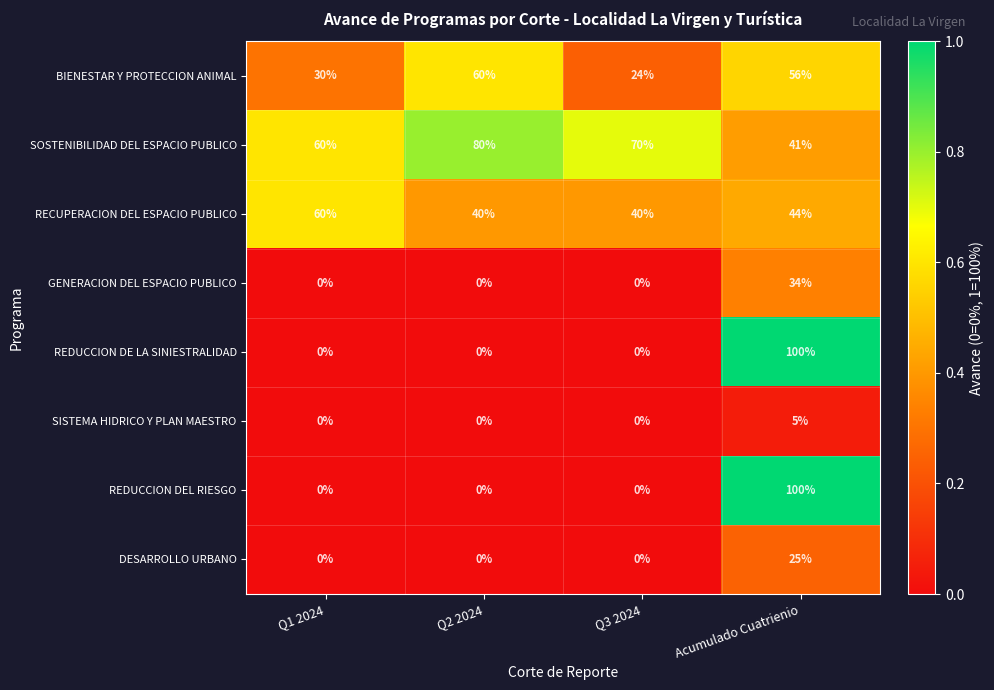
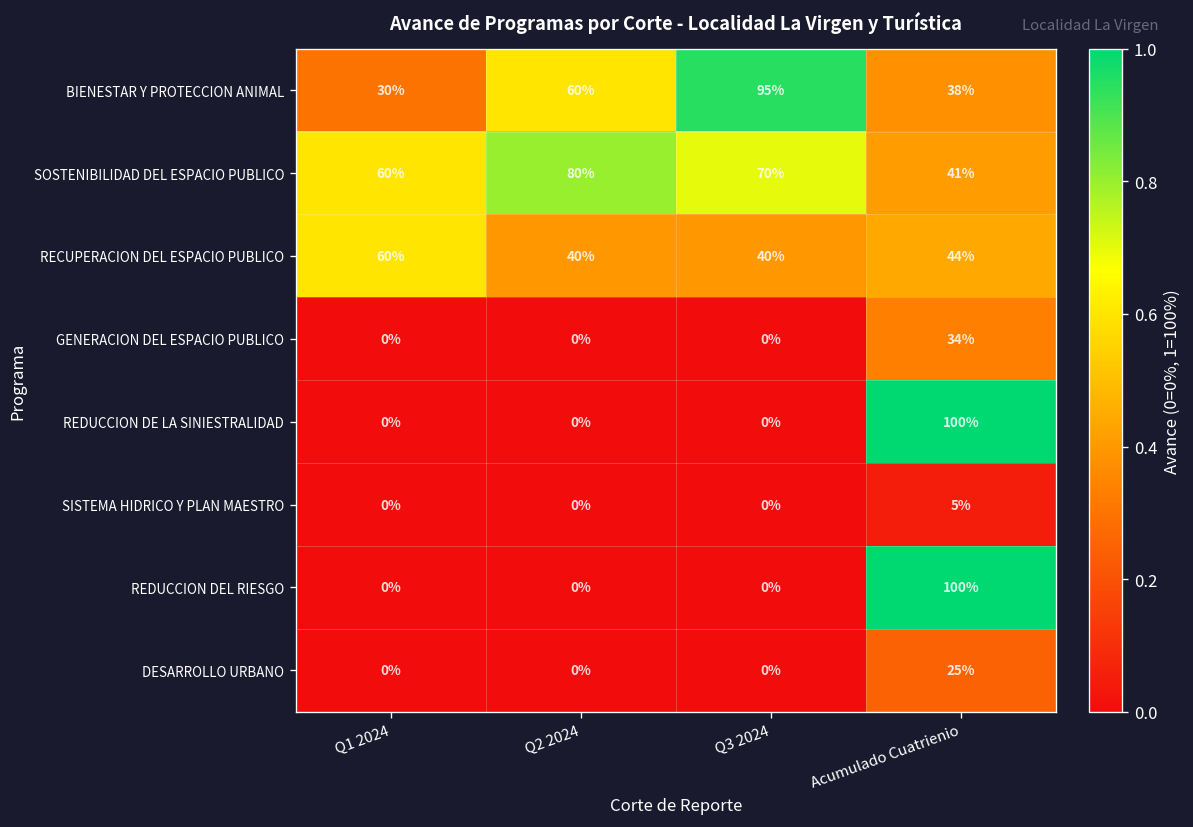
  {
    "BIENESTAR Y PROTECCION ANIMAL": {
      "Q1 2024": "30%",
      "Q2 2024": "60%",
-     "Q3 2024": "24%",
-     "Acumulado Cuatrienio": "56%"
+     "Q3 2024": "95%",
+     "Acumulado Cuatrienio": "38%"
    },
    "SOSTENIBILIDAD DEL ESPACIO PUBLICO": {
      "Q1 2024": "60%",
      "Q2 2024": "80%",
      "Q3 2024": "70%",
      "Acumulado Cuatrienio": "41%"
    },
    "RECUPERACION DEL ESPACIO PUBLICO": {
      "Q1 2024": "60%",
      "Q2 2024": "40%",
      "Q3 2024": "40%",
      "Acumulado Cuatrienio": "44%"
    },
    "GENERACION DEL ESPACIO PUBLICO": {
      "Q1 2024": "0%",
      "Q2 2024": "0%",
      "Q3 2024": "0%",
      "Acumulado Cuatrienio": "34%"
    },
    "REDUCCION DE LA SINIESTRALIDAD": {
      "Q1 2024": "0%",
      "Q2 2024": "0%",
      "Q3 2024": "0%",
      "Acumulado Cuatrienio": "100%"
    },
    "SISTEMA HIDRICO Y PLAN MAESTRO": {
      "Q1 2024": "0%",
      "Q2 2024": "0%",
      "Q3 2024": "0%",
      "Acumulado Cuatrienio": "5%"
    },
    "REDUCCION DEL RIESGO": {
      "Q1 2024": "0%",
      "Q2 2024": "0%",
      "Q3 2024": "0%",
      "Acumulado Cuatrienio": "100%"
    },
    "DESARROLLO URBANO": {
      "Q1 2024": "0%",
      "Q2 2024": "0%",
      "Q3 2024": "0%",
      "Acumulado Cuatrienio": "25%"
    }
  }
